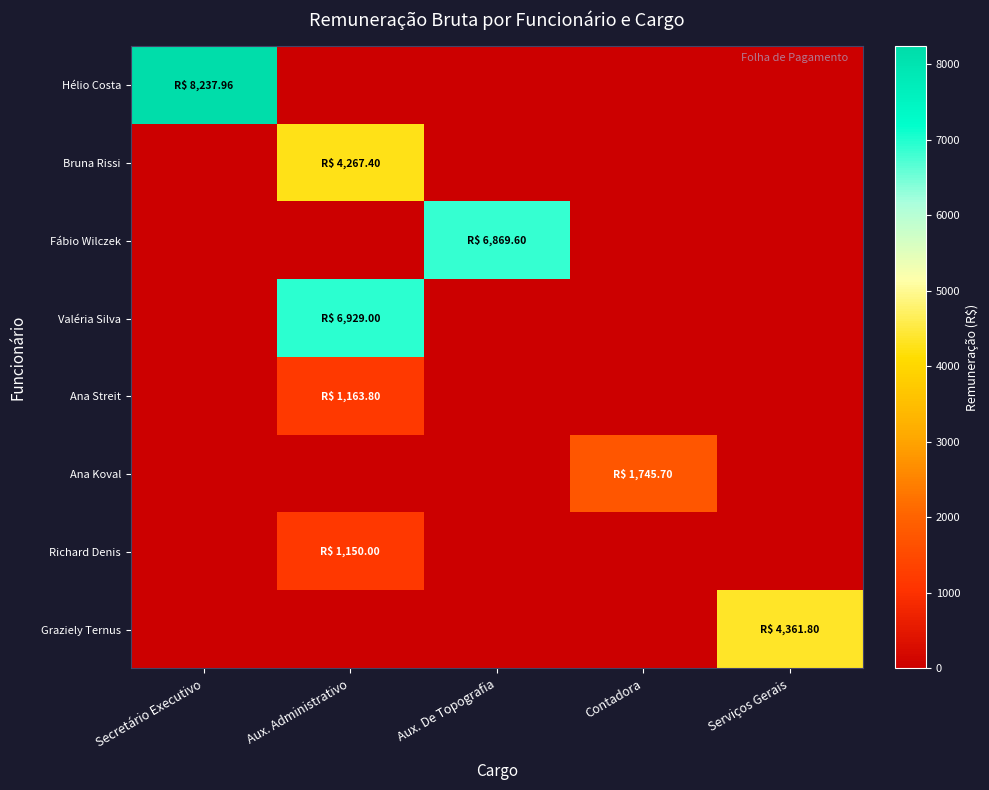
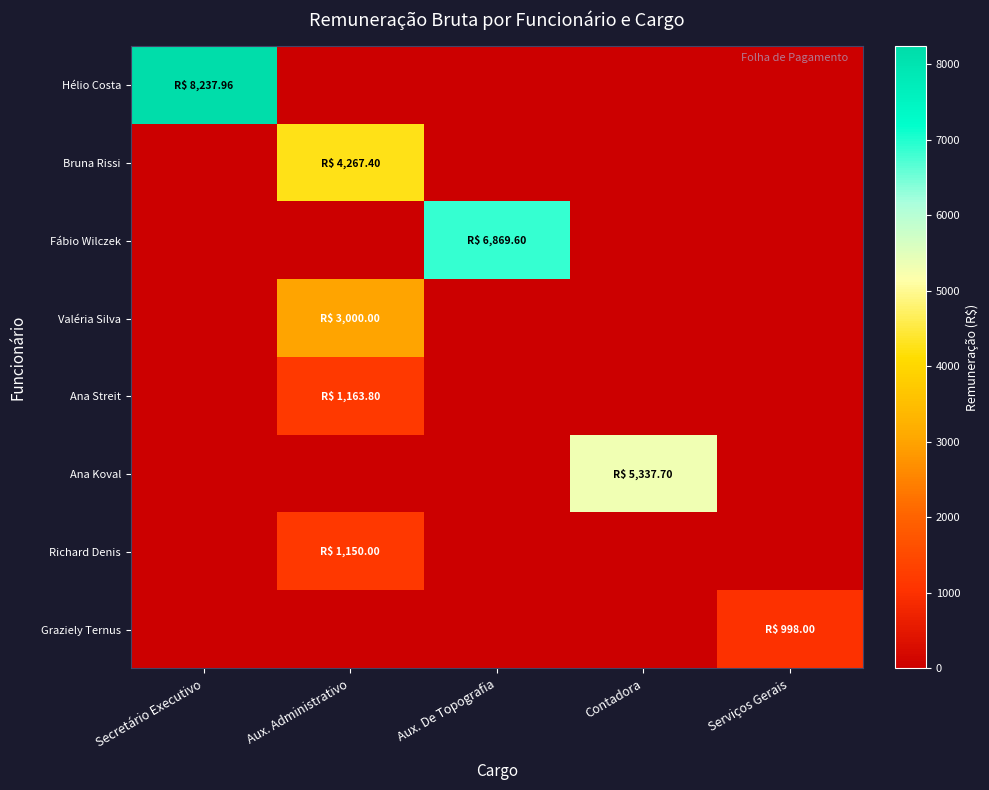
  {
    "Hélio Costa": {
      "Secretário Executivo": "8,237.96"
    },
    "Bruna Rissi": {
      "Aux. Administrativo": "4,267.40"
    },
    "Fábio Wilczek": {
      "Aux. De Topografia": "6,869.60"
    },
    "Valéria Silva": {
-     "Aux. Administrativo": "6,929.00"
+     "Aux. Administrativo": "3,000.00"
    },
    "Ana Streit": {
      "Aux. Administrativo": "1,163.80"
    },
    "Ana Koval": {
-     "Contadora": "1,745.70"
+     "Contadora": "5,337.70"
    },
    "Richard Denis": {
      "Aux. Administrativo": "1,150.00"
    },
    "Graziely Ternus": {
-     "Serviços Gerais": "4,361.80"
+     "Serviços Gerais": "998.00"
    }
  }
